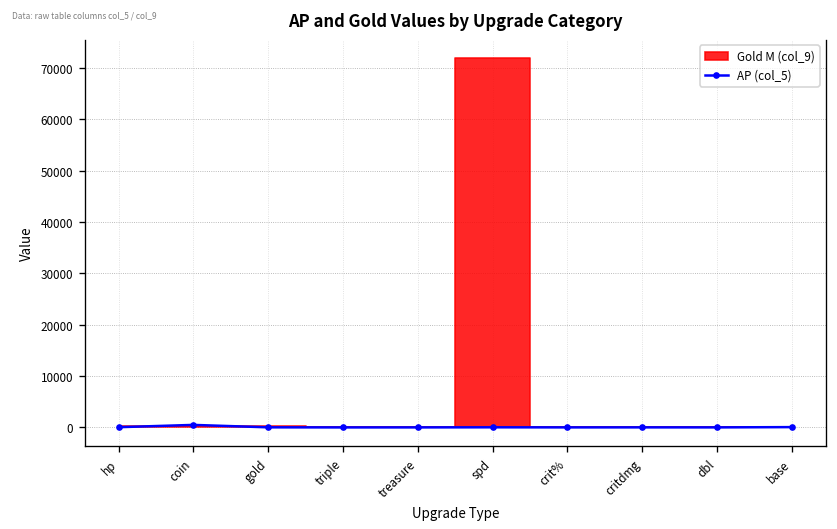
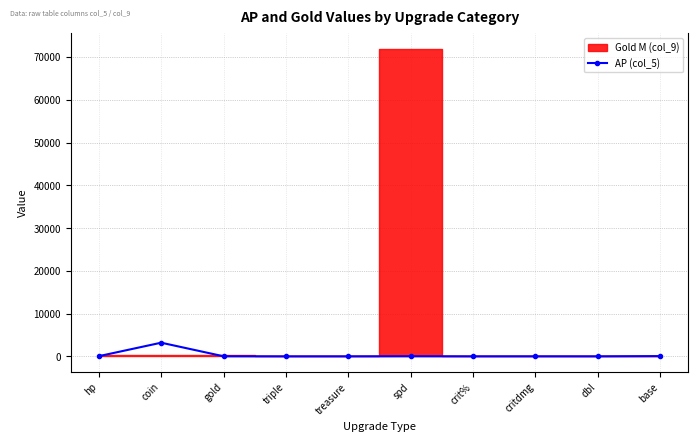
  {
    "AP (col_5)": {
-     "coin": 1000,
+     "coin": 3000,
      "gold": 0,
      "triple": 0,
      "treasure": 0,
      "spd": 0,
      "crit%": 0,
      "critdmg": 0,
      "dbl": 0
    }
  }
